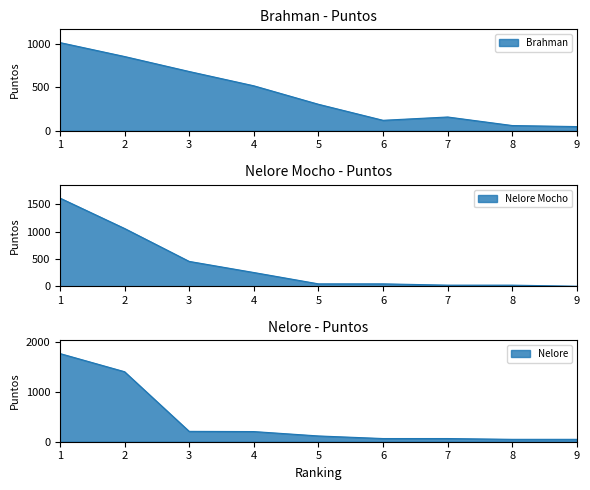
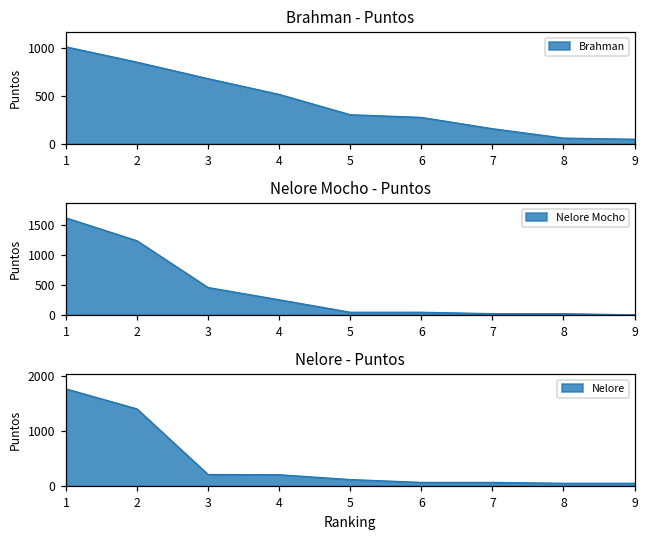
  {
    "Brahman - Puntos": {
      "1": 1000,
      "2": 900,
      "3": 700,
      "4": 500,
      "5": 300,
-     "6": 100,
+     "6": 300,
      "7": 200,
      "8": 100,
      "9": 0
    },
    "Nelore Mocho - Puntos": {
      "1": 1600,
-     "2": 1100,
+     "2": 1200,
      "3": 500,
      "4": 300,
      "5": 0,
      "6": 0,
      "7": 0,
      "8": 0,
      "9": 0
    },
    "Nelore - Puntos": {
      "1": 1800,
      "2": 1400,
      "3": 200,
      "4": 200,
      "5": 100,
      "6": 100,
      "7": 100,
      "8": 0,
      "9": 0
    }
  }
